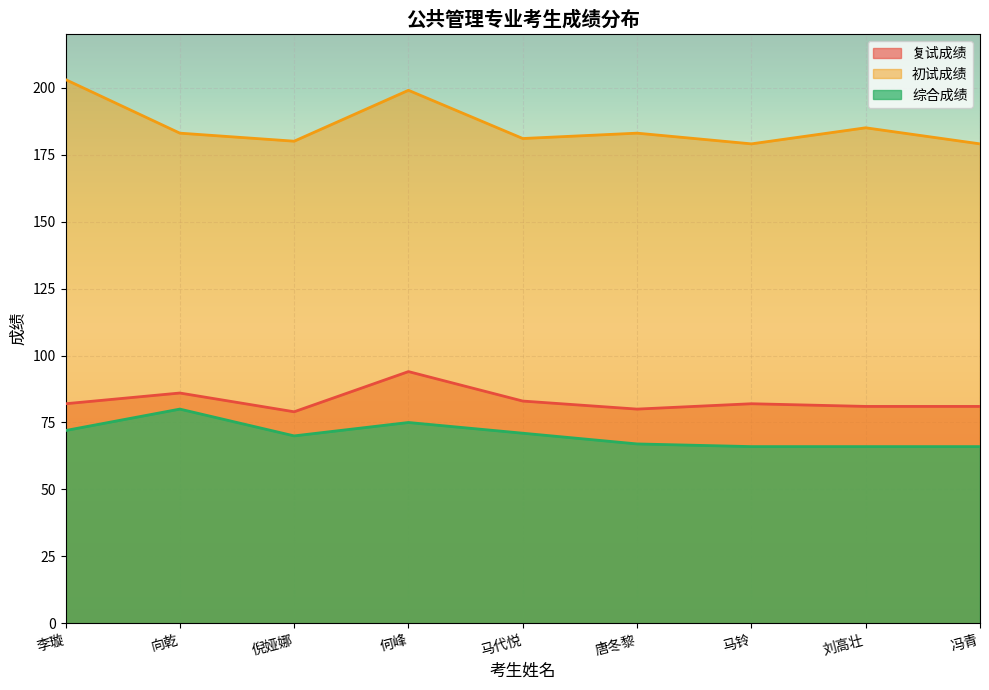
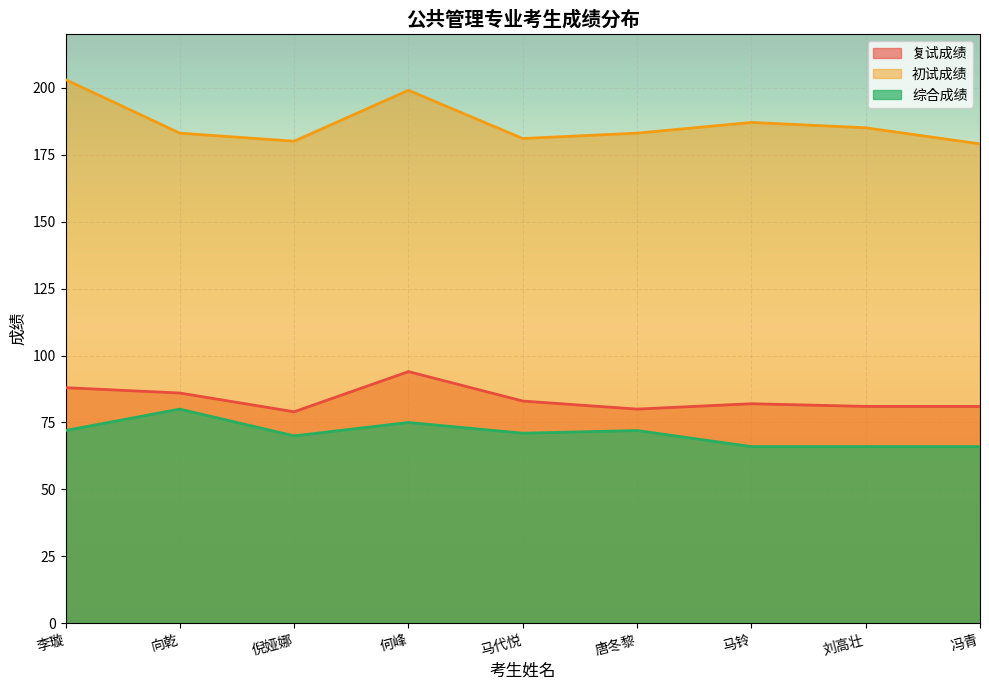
  {
    "复试成绩": {
-     "李璇": 82,
+     "李璇": 88,
      "向乾": 86,
      "倪娅娜": 79,
      "何峰": 94,
      "马代悦": 83,
      "唐冬黎": 80,
      "马铃": 82,
      "刘高壮": 81,
      "冯青": 81
    },
    "初试成绩": {
      "李璇": 203,
      "向乾": 183,
      "倪娅娜": 180,
      "何峰": 199,
      "马代悦": 181,
      "唐冬黎": 183,
-     "马铃": 179,
+     "马铃": 187,
      "刘高壮": 185,
      "冯青": 179
    },
    "综合成绩": {
      "李璇": 72,
      "向乾": 80,
      "倪娅娜": 70,
      "何峰": 75,
      "马代悦": 71,
-     "唐冬黎": 67,
+     "唐冬黎": 72,
      "马铃": 66,
      "刘高壮": 66,
      "冯青": 66
    }
  }
